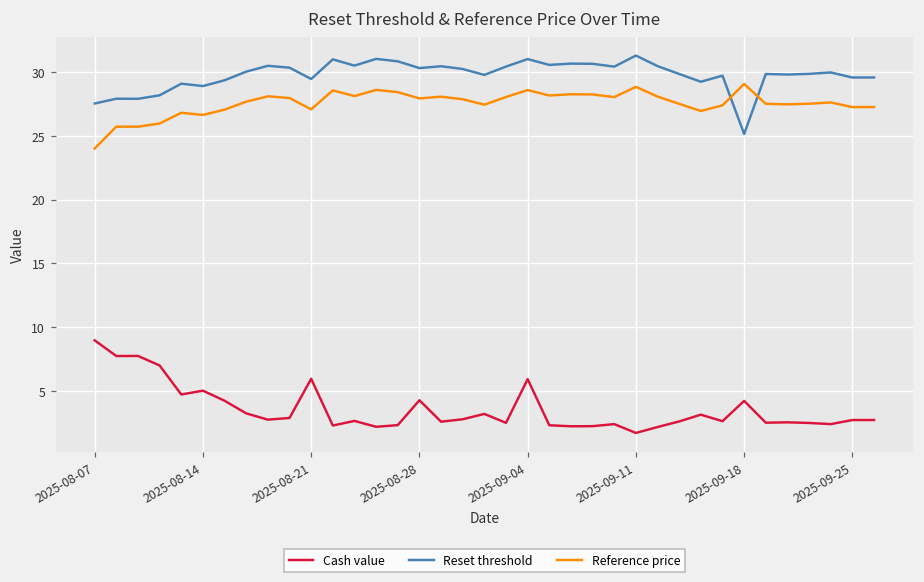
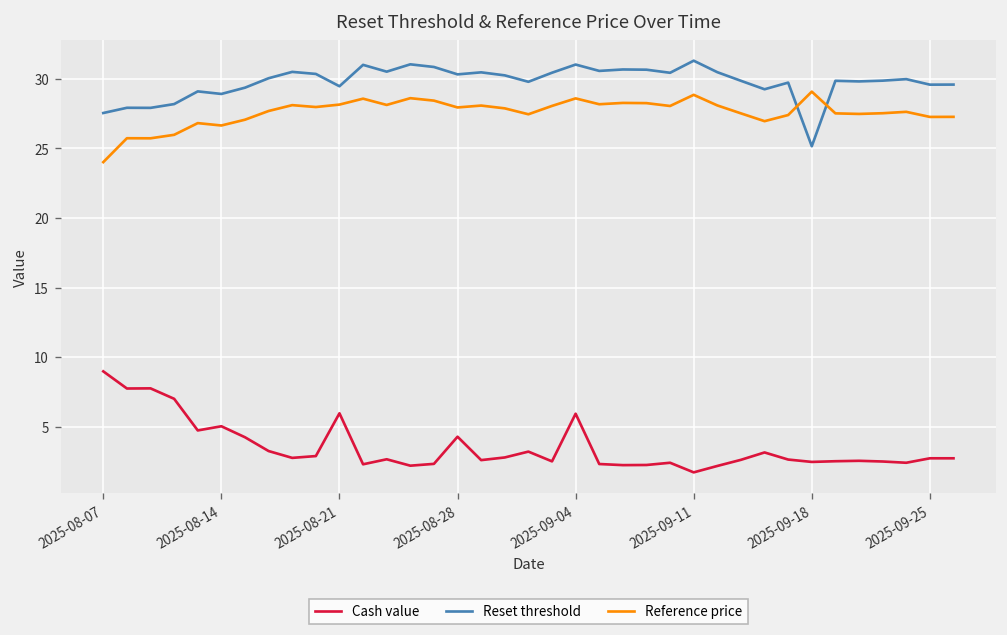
  {
    "Cash value": {
      "2025-08-07": 9.0,
      "2025-08-14": 5.0,
      "2025-08-21": 6.0,
      "2025-08-28": 4.3,
      "2025-09-04": 5.9,
      "2025-09-11": 1.7,
-     "2025-09-18": 4.2,
+     "2025-09-18": 2.5,
      "2025-09-25": 2.7
    },
    "Reset threshold": {
      "2025-08-07": 27.5,
      "2025-08-14": 28.9,
      "2025-08-21": 29.4,
      "2025-08-28": 30.3,
      "2025-09-04": 31.0,
      "2025-09-11": 31.3,
      "2025-09-18": 25.1,
      "2025-09-25": 29.6
    },
    "Reference price": {
      "2025-08-07": 24.0,
      "2025-08-14": 26.6,
-     "2025-08-21": 27.1,
+     "2025-08-21": 28.1,
      "2025-08-28": 27.9,
      "2025-09-04": 28.6,
      "2025-09-11": 28.8,
      "2025-09-18": 29.1,
      "2025-09-25": 27.2
    }
  }
